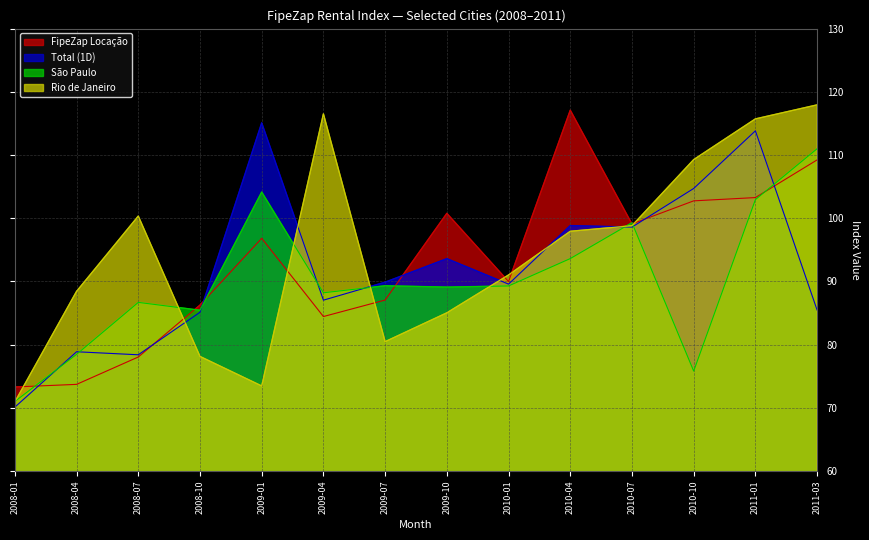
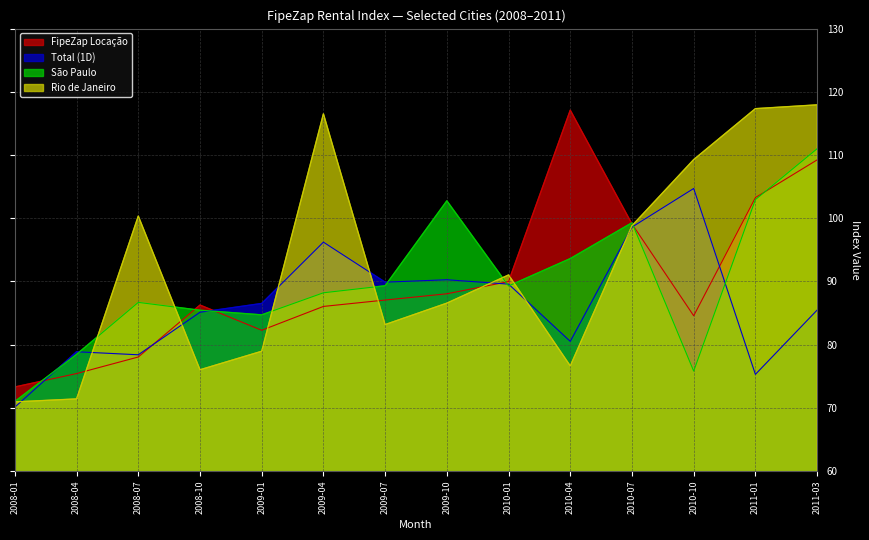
  {
    "FipeZap Locação": {
      "2008-01": 73,
-     "2008-04": 74,
+     "2008-04": 75,
      "2008-10": 86,
-     "2009-01": 97,
-     "2009-04": 84,
+     "2009-01": 82,
+     "2009-04": 86,
      "2009-07": 87,
-     "2009-10": 101,
+     "2009-10": 88,
      "2010-04": 117,
-     "2010-10": 103,
+     "2010-10": 85,
      "2011-03": 109
    },
    "Total (1D)": {
      "2008-01": 70,
      "2008-04": 79,
-     "2009-01": 115,
-     "2009-04": 87,
+     "2009-01": 87,
+     "2009-04": 96,
      "2009-07": 90,
-     "2009-10": 94,
-     "2010-04": 99,
+     "2009-10": 90,
+     "2010-04": 81,
      "2010-10": 105,
-     "2011-01": 114,
+     "2011-01": 75,
      "2011-03": 85
    },
    "São Paulo": {
      "2008-04": 78,
      "2008-07": 87,
-     "2009-01": 104,
+     "2009-01": 85,
      "2009-04": 88,
      "2009-07": 89,
-     "2009-10": 89,
+     "2009-10": 103,
      "2010-04": 94,
      "2010-10": 76,
      "2011-03": 111
    },
    "Rio de Janeiro": {
-     "2008-04": 88,
+     "2008-04": 71,
      "2008-07": 100,
-     "2008-10": 78,
-     "2009-01": 73,
+     "2008-10": 76,
+     "2009-01": 79,
      "2009-04": 117,
-     "2009-07": 80,
-     "2009-10": 85,
+     "2009-07": 83,
+     "2009-10": 87,
      "2010-01": 91,
-     "2010-04": 98,
+     "2010-04": 77,
      "2010-10": 109,
-     "2011-01": 116,
+     "2011-01": 117,
      "2011-03": 118
    }
  }
